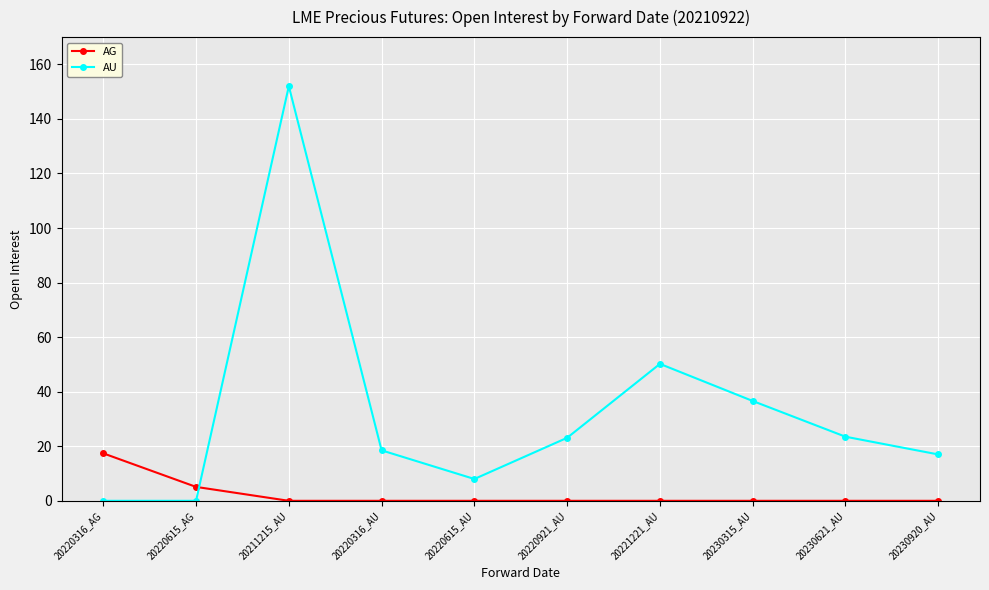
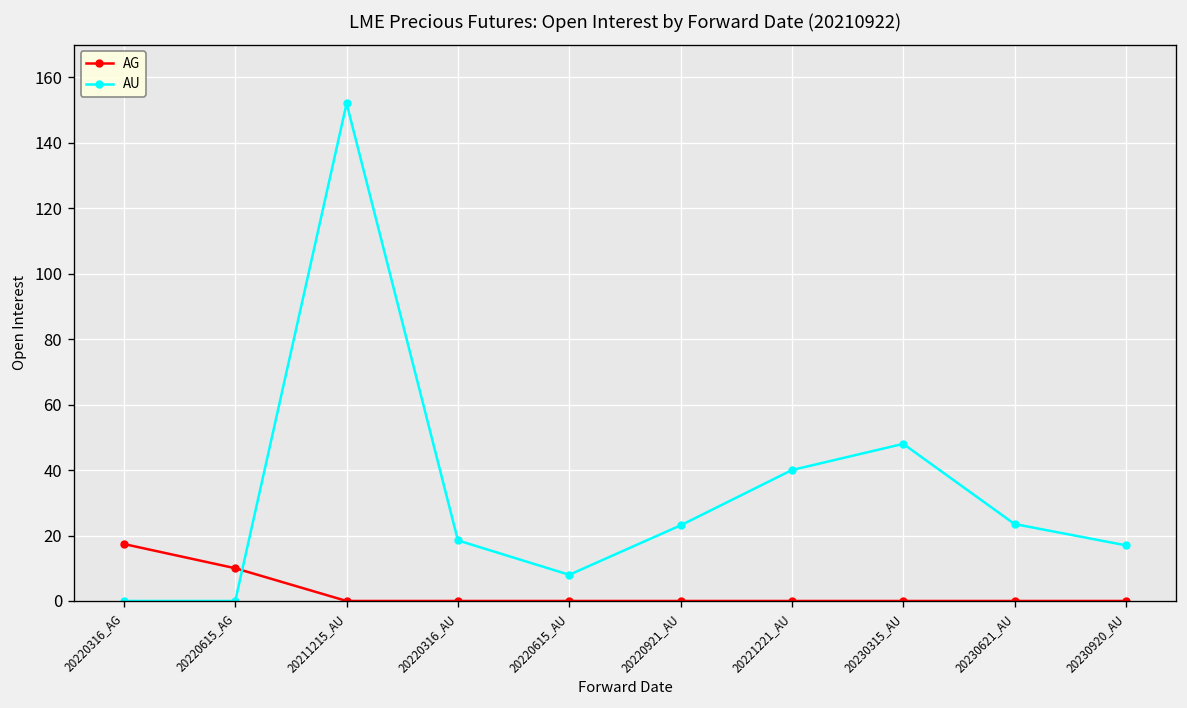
  {
    "AG": {
      "20220316_AG": 17,
-     "20220615_AG": 5,
+     "20220615_AG": 10,
      "20211215_AU": 0,
      "20220316_AU": 0,
      "20220615_AU": 0,
      "20220921_AU": 0,
      "20221221_AU": 0,
      "20230315_AU": 0,
      "20230621_AU": 0,
      "20230920_AU": 0
    },
    "AU": {
      "20220316_AG": 0,
      "20220615_AG": 0,
      "20211215_AU": 152,
      "20220316_AU": 19,
      "20220615_AU": 8,
      "20220921_AU": 23,
-     "20221221_AU": 50,
-     "20230315_AU": 37,
+     "20221221_AU": 40,
+     "20230315_AU": 48,
      "20230621_AU": 24,
      "20230920_AU": 17
    }
  }
